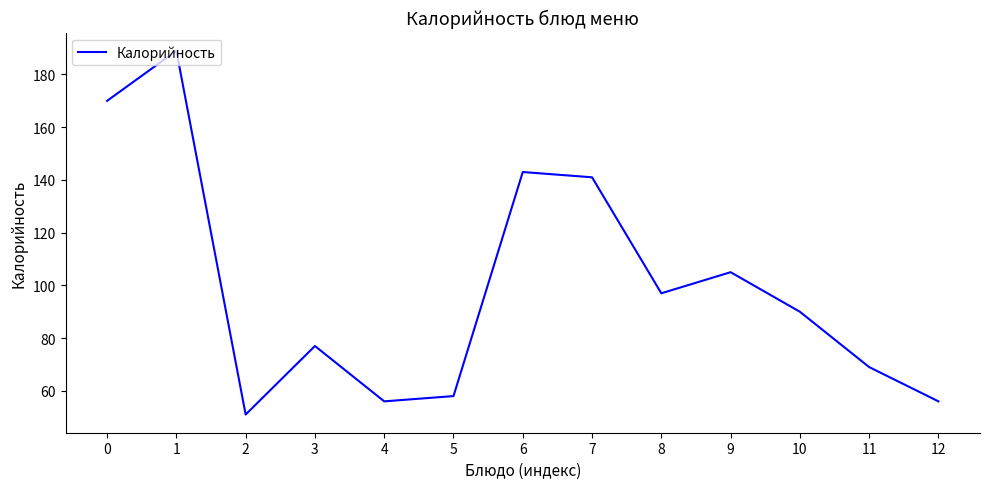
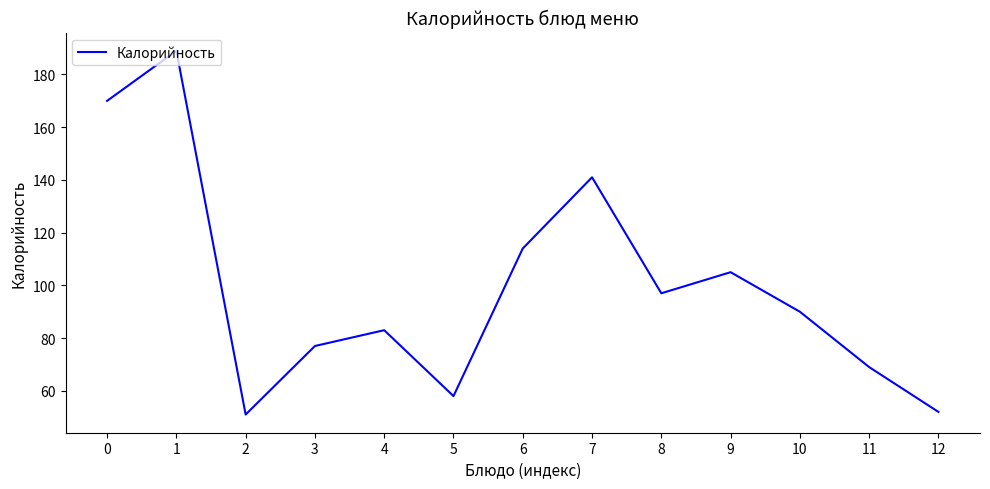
  {
    "0": 170,
    "2": 51,
    "3": 77,
-   "4": 56,
+   "4": 83,
    "5": 58,
-   "6": 143,
+   "6": 114,
    "7": 141,
    "8": 97,
    "9": 105,
    "10": 90,
    "11": 69,
-   "12": 56
+   "12": 52
  }
